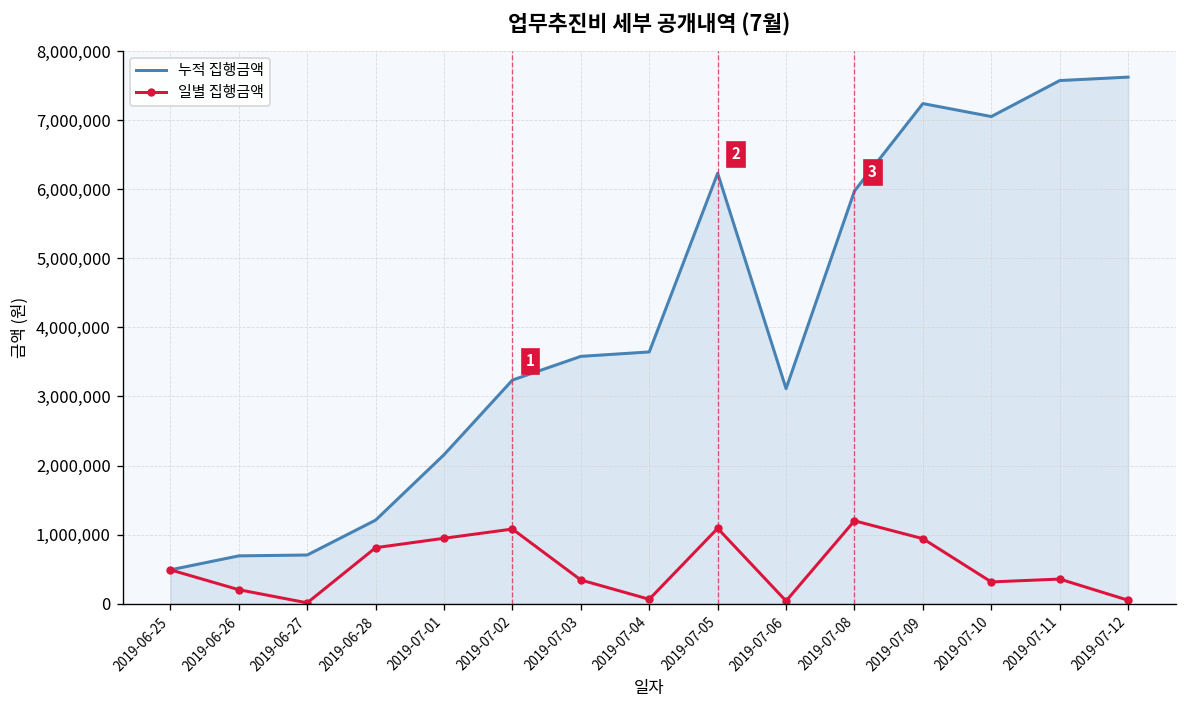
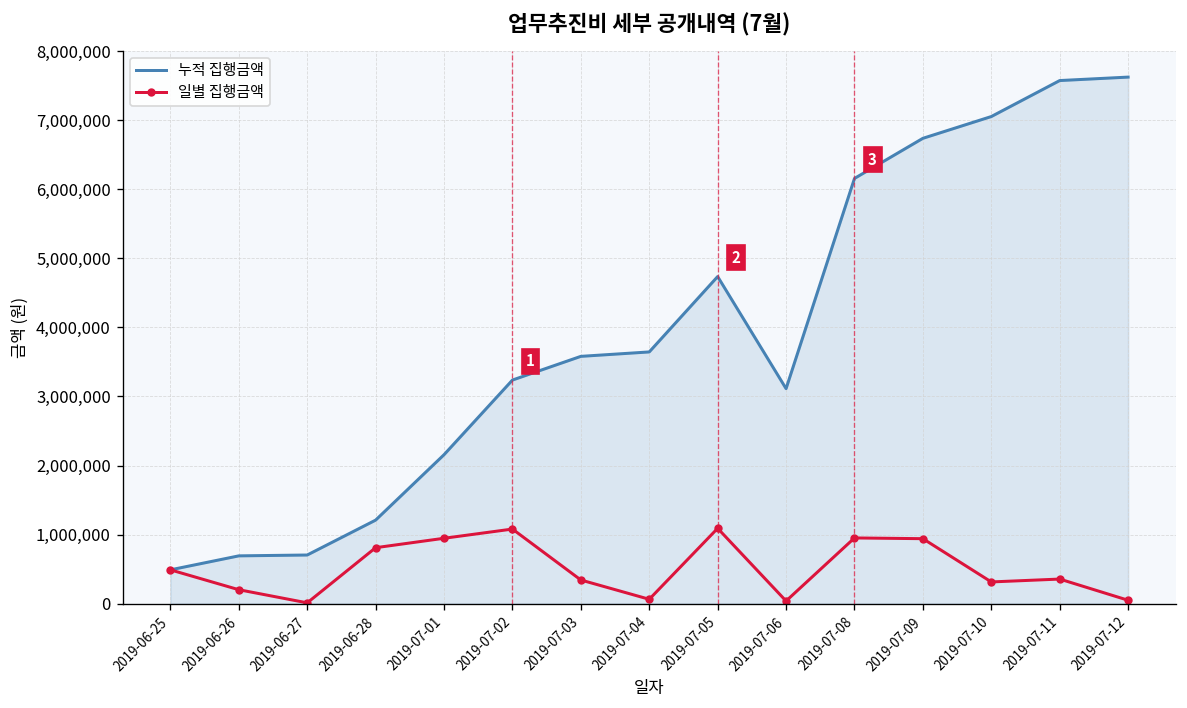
  {
    "누적 집행금액": {
      "2019-06-26": "700,000",
      "2019-06-27": "700,000",
      "2019-06-28": "1,200,000",
      "2019-07-01": "2,200,000",
      "2019-07-03": "3,600,000",
      "2019-07-04": "3,600,000",
-     "2019-07-05": "6,200,000",
+     "2019-07-05": "4,700,000",
      "2019-07-06": "3,100,000",
-     "2019-07-08": "6,000,000",
-     "2019-07-09": "7,200,000",
+     "2019-07-08": "6,200,000",
+     "2019-07-09": "6,700,000",
      "2019-07-10": "7,100,000",
      "2019-07-11": "7,600,000",
      "2019-07-12": "7,600,000"
    },
    "일별 집행금액": {
      "2019-06-26": "200,000",
      "2019-06-27": "0",
      "2019-06-28": "800,000",
      "2019-07-01": "900,000",
      "2019-07-02": "1,100,000",
      "2019-07-03": "300,000",
      "2019-07-04": "100,000",
      "2019-07-05": "1,100,000",
      "2019-07-06": "0",
-     "2019-07-08": "1,200,000",
+     "2019-07-08": "1,000,000",
      "2019-07-09": "900,000",
      "2019-07-10": "300,000",
      "2019-07-11": "400,000",
      "2019-07-12": "100,000"
    }
  }
